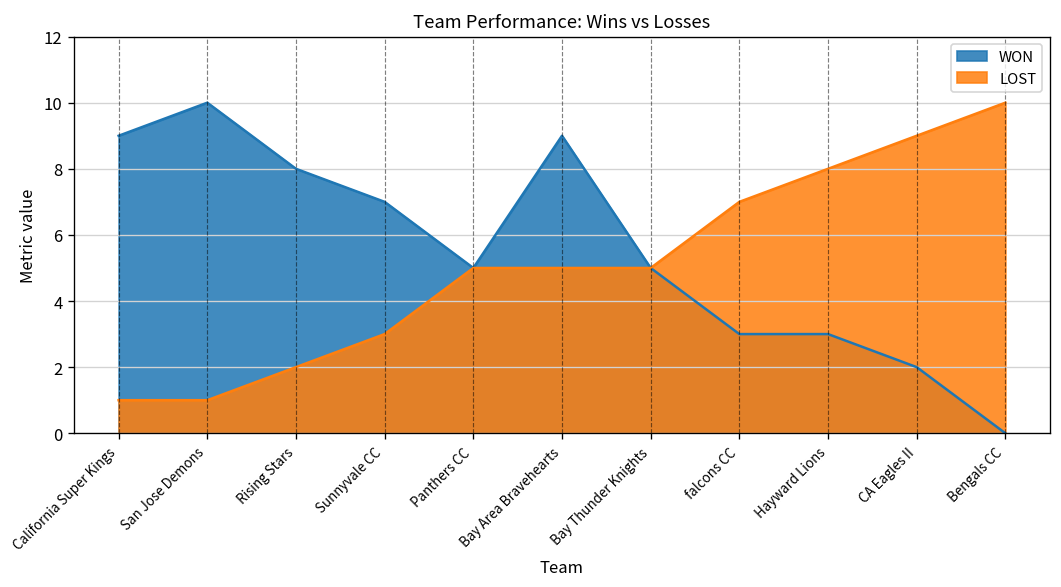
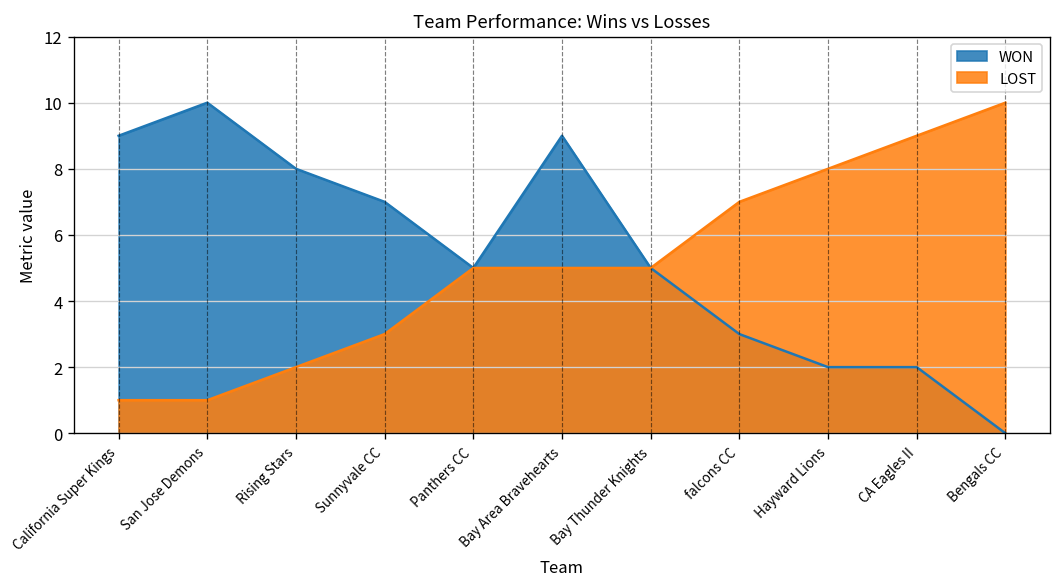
  {
    "WON": {
      "California Super Kings": 9,
      "San Jose Demons": 10,
      "Rising Stars": 8,
      "Sunnyvale CC": 7,
      "Bay Area Bravehearts": 9,
      "falcons CC": 3,
-     "Hayward Lions": 3,
+     "Hayward Lions": 2,
      "CA Eagles II": 2,
      "Bengals CC": 0
    },
    "LOST": {
      "California Super Kings": 1,
      "San Jose Demons": 1,
      "Rising Stars": 2,
      "Sunnyvale CC": 3,
      "Bay Area Bravehearts": 5,
      "falcons CC": 7,
      "Hayward Lions": 8,
      "CA Eagles II": 9,
      "Bengals CC": 10
    }
  }
